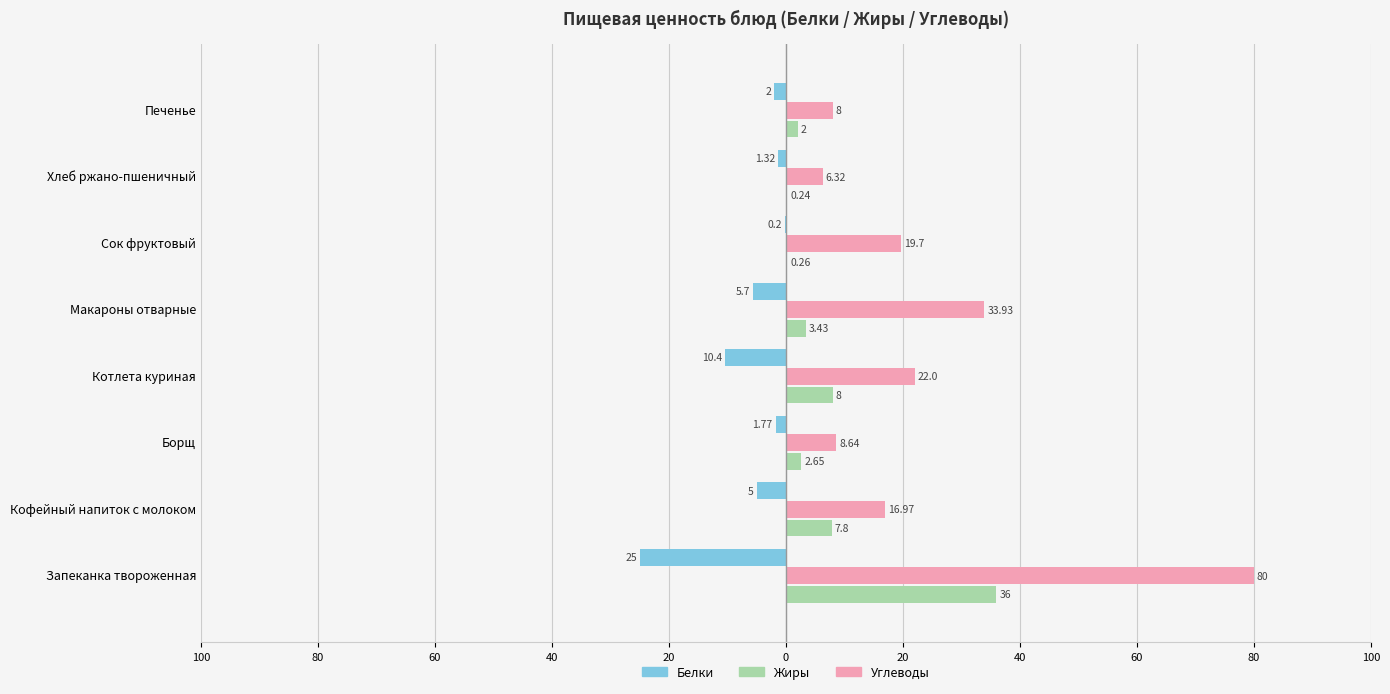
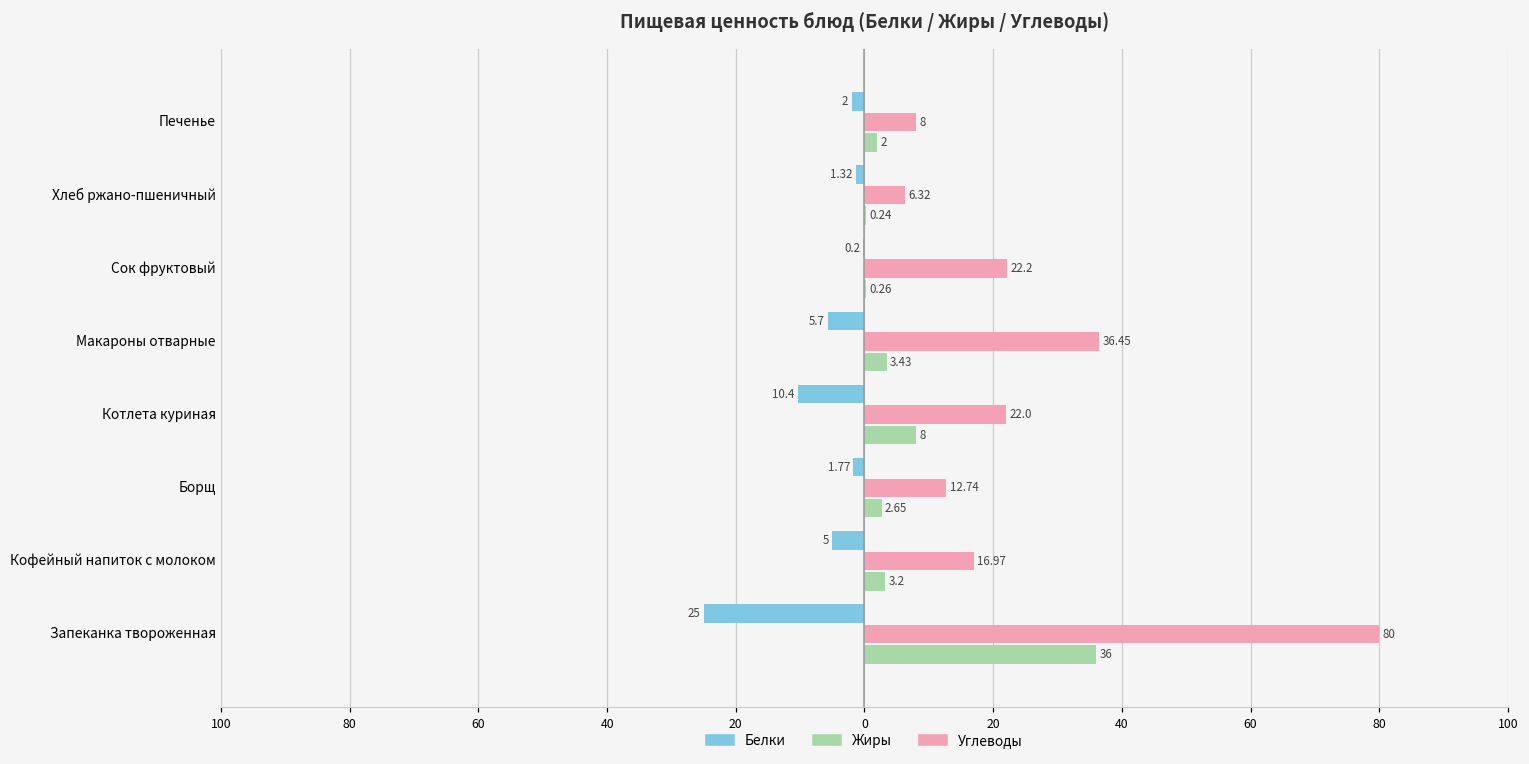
  {
    "Углеводы": {
      "Печенье": 8,
      "Хлеб ржано-пшеничный": 6.32,
-     "Сок фруктовый": 19.7,
-     "Макароны отварные": 33.93,
+     "Сок фруктовый": 22.2,
+     "Макароны отварные": 36.45,
      "Котлета куриная": 22.0,
-     "Борщ": 8.64,
+     "Борщ": 12.74,
      "Кофейный напиток с молоком": 16.97,
      "Запеканка твороженная": 80
    },
    "Жиры": {
      "Печенье": 2,
      "Хлеб ржано-пшеничный": 0.24,
      "Сок фруктовый": 0.26,
      "Макароны отварные": 3.43,
      "Котлета куриная": 8,
      "Борщ": 2.65,
-     "Кофейный напиток с молоком": 7.8,
+     "Кофейный напиток с молоком": 3.2,
      "Запеканка твороженная": 36
    }
  }
